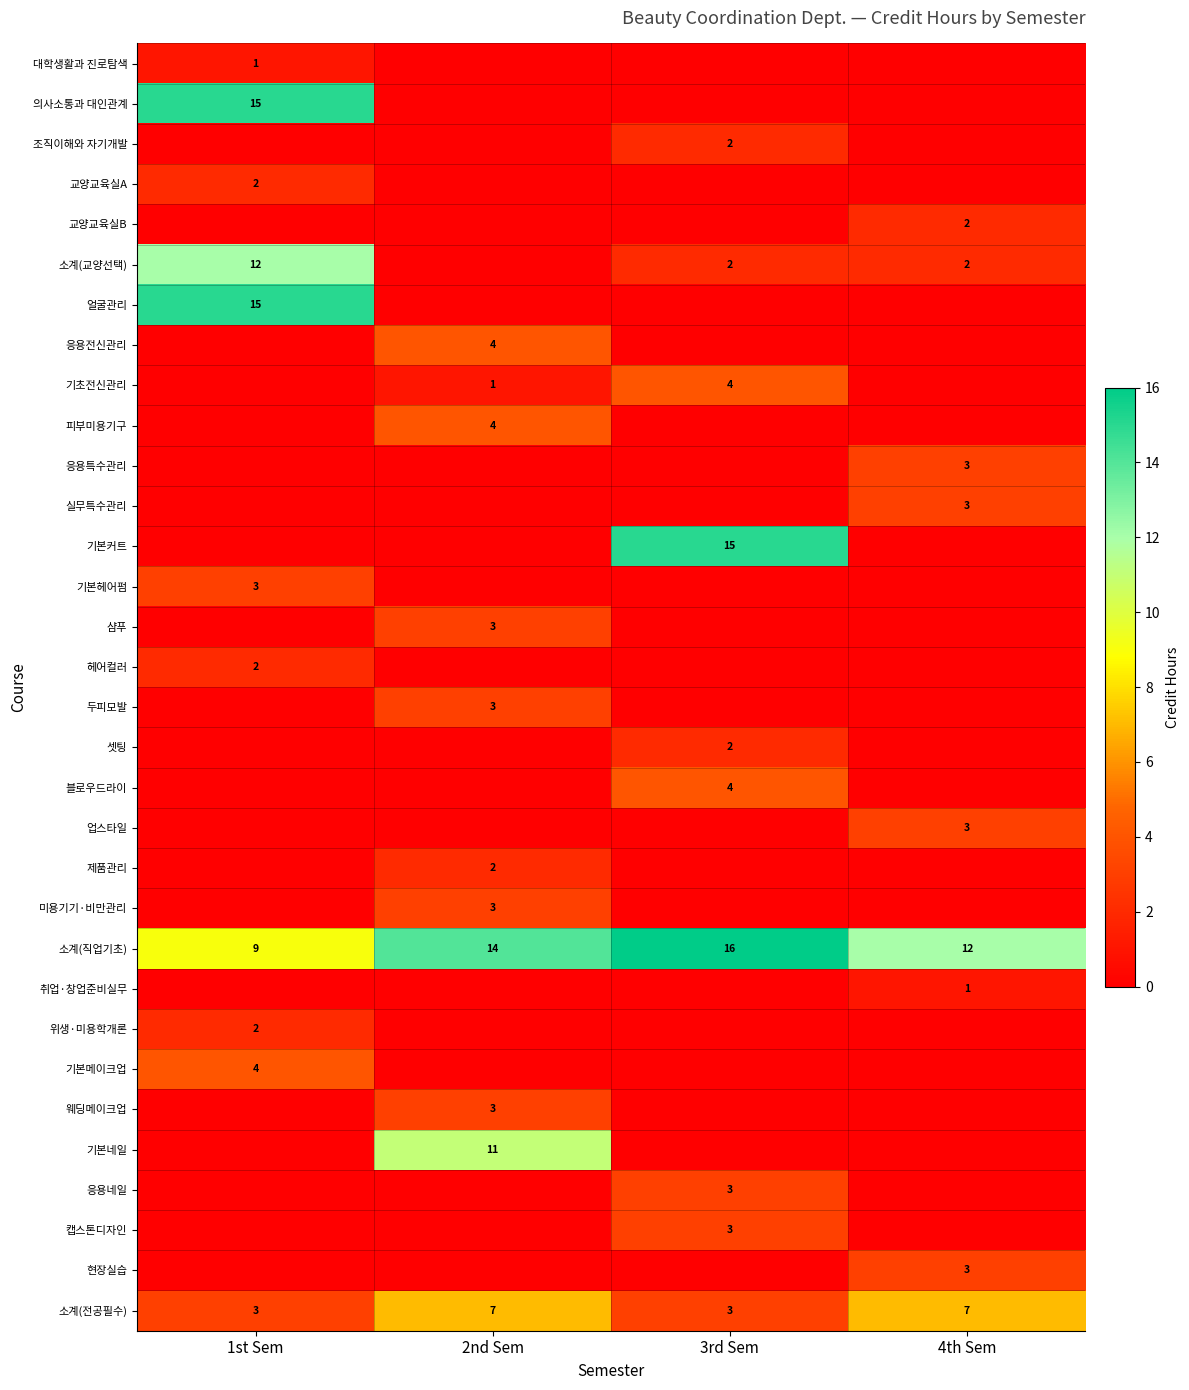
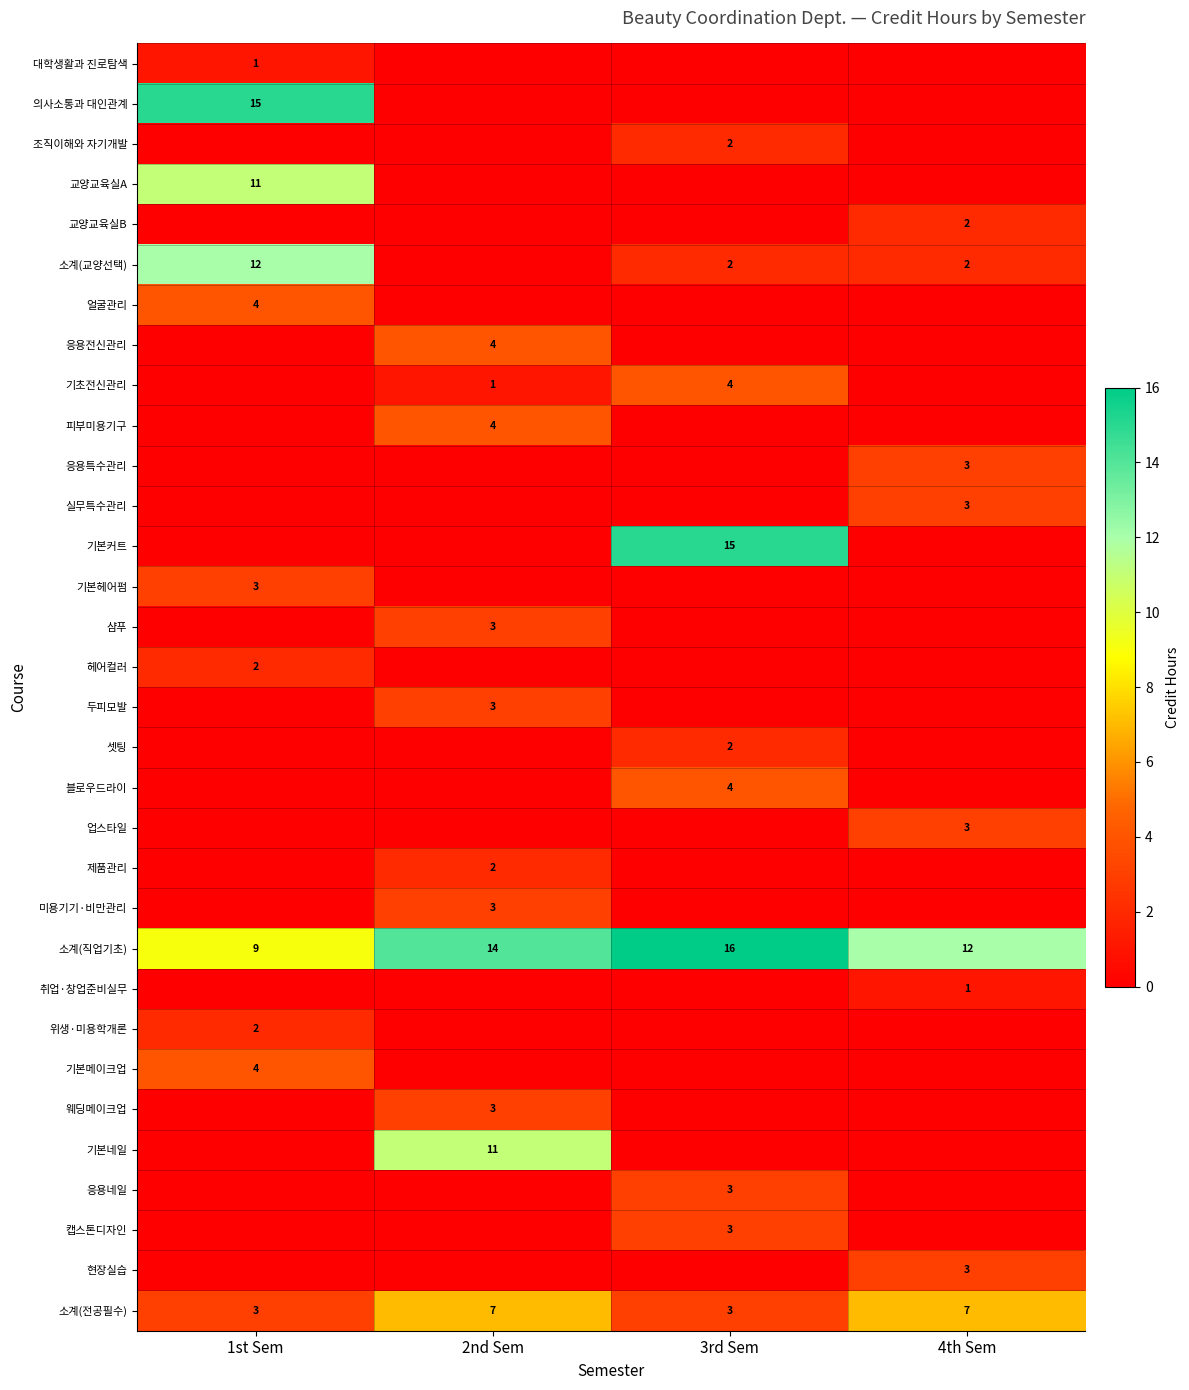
  {
    "대학생활과 진로탐색": {
      "1st Sem": 1
    },
    "의사소통과 대인관계": {
      "1st Sem": 15
    },
    "조직이해와 자기개발": {
      "3rd Sem": 2
    },
    "교양교육실A": {
-     "1st Sem": 2
+     "1st Sem": 11
    },
    "교양교육실B": {
      "4th Sem": 2
    },
    "소계(교양선택)": {
      "1st Sem": 12,
      "3rd Sem": 2,
      "4th Sem": 2
    },
    "얼굴관리": {
-     "1st Sem": 15
+     "1st Sem": 4
    },
    "응용전신관리": {
      "2nd Sem": 4
    },
    "기초전신관리": {
      "2nd Sem": 1,
      "3rd Sem": 4
    },
    "피부미용기구": {
      "2nd Sem": 4
    },
    "응용특수관리": {
      "4th Sem": 3
    },
    "실무특수관리": {
      "4th Sem": 3
    },
    "기본커트": {
      "3rd Sem": 15
    },
    "기본헤어펌": {
      "1st Sem": 3
    },
    "샴푸": {
      "2nd Sem": 3
    },
    "헤어컬러": {
      "1st Sem": 2
    },
    "두피모발": {
      "2nd Sem": 3
    },
    "셋팅": {
      "3rd Sem": 2
    },
    "블로우드라이": {
      "3rd Sem": 4
    },
    "업스타일": {
      "4th Sem": 3
    },
    "제품관리": {
      "2nd Sem": 2
    },
    "미용기기·비만관리": {
      "2nd Sem": 3
    },
    "소계(직업기초)": {
      "1st Sem": 9,
      "2nd Sem": 14,
      "3rd Sem": 16,
      "4th Sem": 12
    },
    "취업·창업준비실무": {
      "4th Sem": 1
    },
    "위생·미용학개론": {
      "1st Sem": 2
    },
    "기본메이크업": {
      "1st Sem": 4
    },
    "웨딩메이크업": {
      "2nd Sem": 3
    },
    "기본네일": {
      "2nd Sem": 11
    },
    "응용네일": {
      "3rd Sem": 3
    },
    "캡스톤디자인": {
      "3rd Sem": 3
    },
    "현장실습": {
      "4th Sem": 3
    },
    "소계(전공필수)": {
      "1st Sem": 3,
      "2nd Sem": 7,
      "3rd Sem": 3,
      "4th Sem": 7
    }
  }
